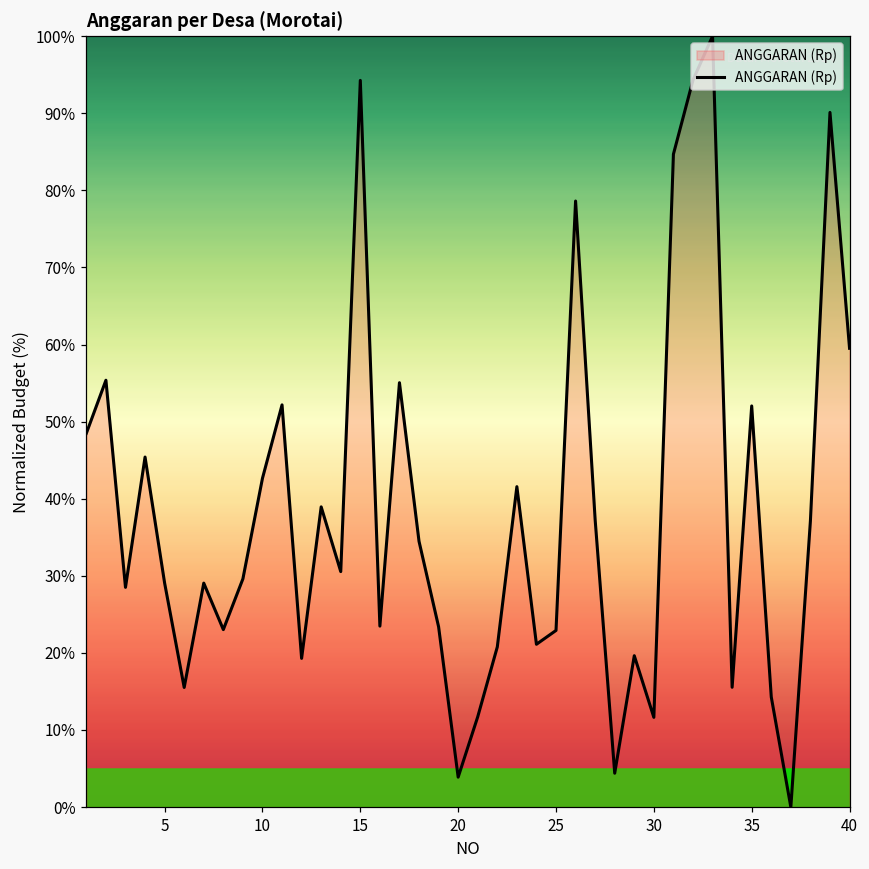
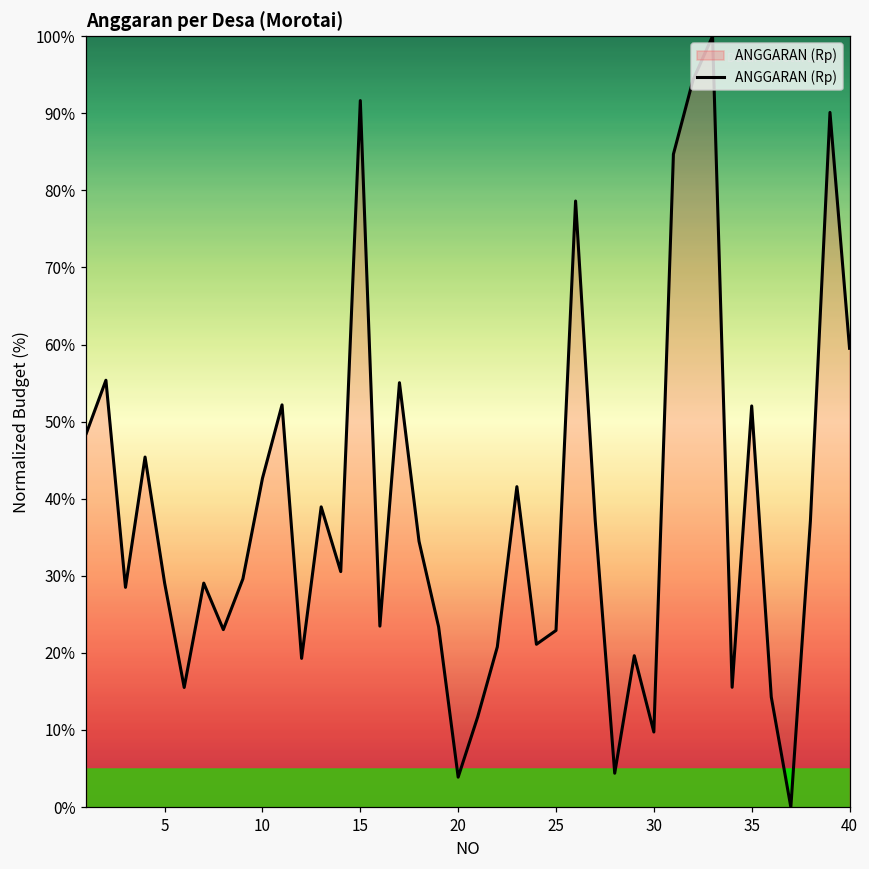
  {
    "5": "29%",
    "10": "43%",
-   "15": "94%",
+   "15": "92%",
    "25": "23%",
-   "30": "12%",
+   "30": "10%",
    "35": "52%",
    "40": "60%"
  }
